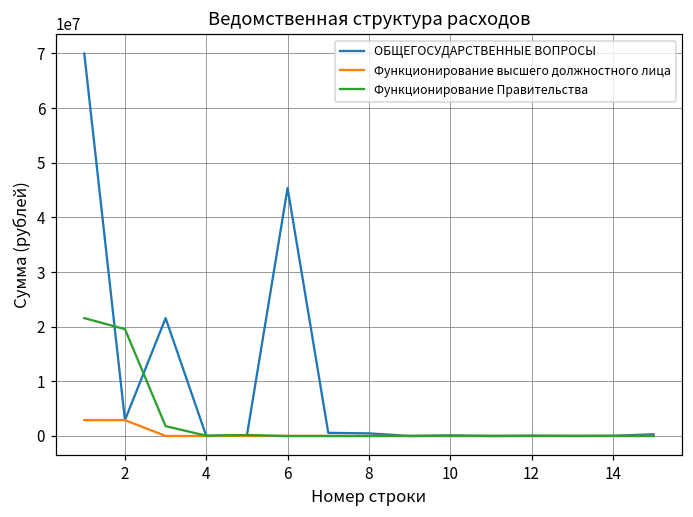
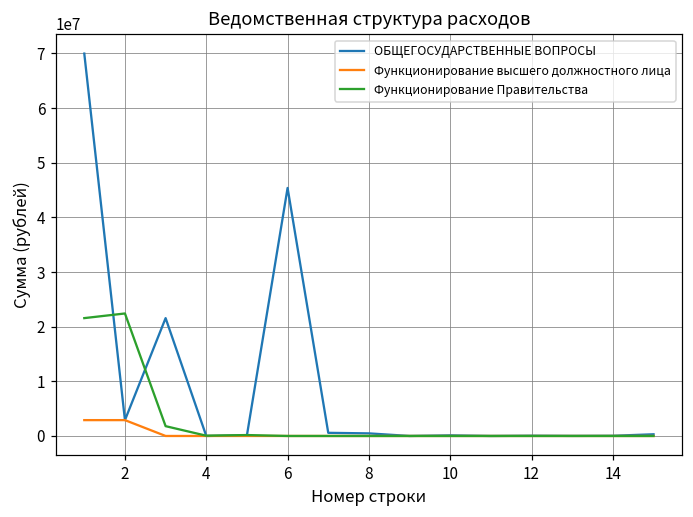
  {
    "ОБЩЕГОСУДАРСТВЕННЫЕ ВОПРОСЫ": {
      "6": 45000000
    },
    "Функционирование Правительства": {
-     "2": 20000000
+     "2": 22000000
    }
  }
